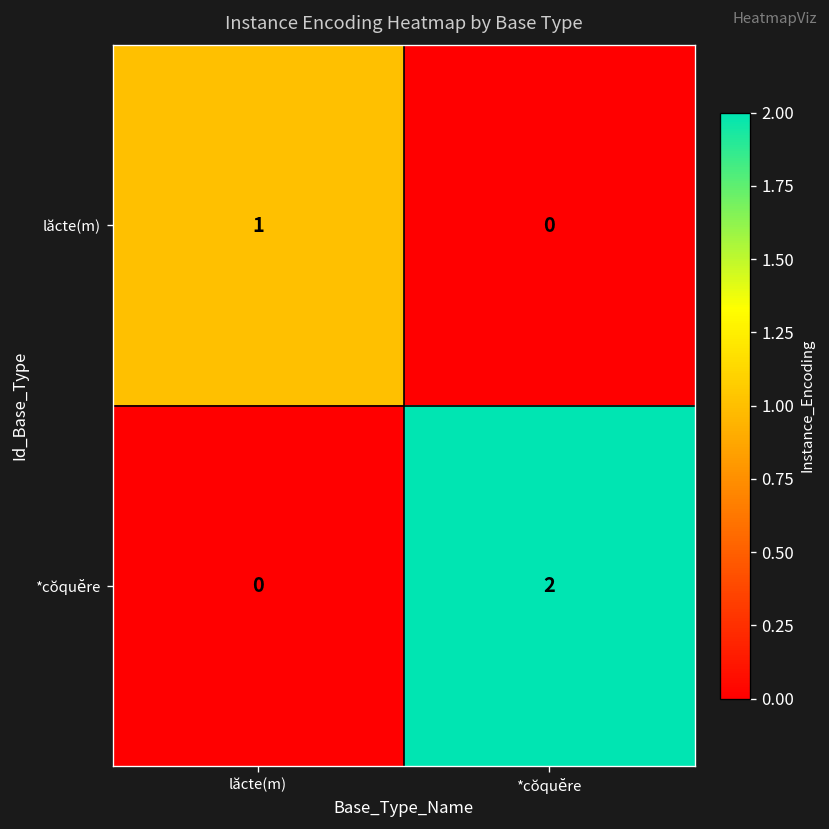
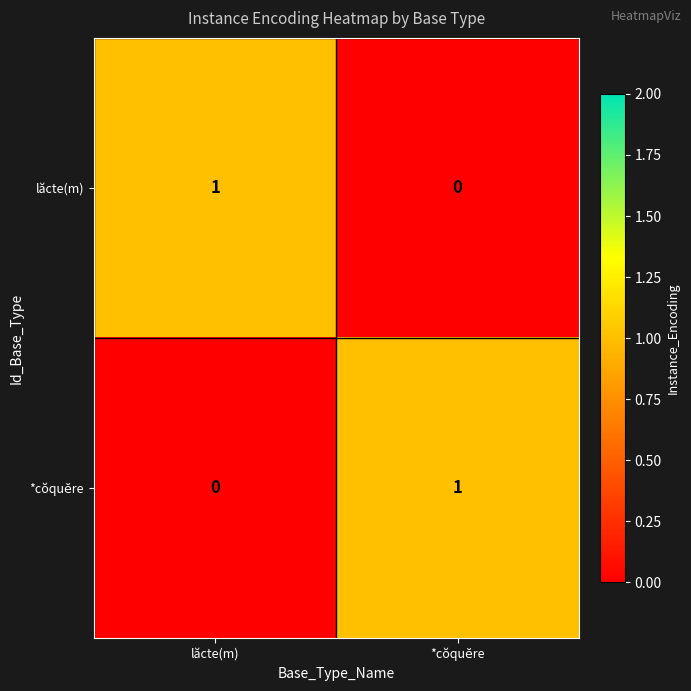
  {
    "lăcte(m)": {
      "lăcte(m)": 1,
      "*cŏquĕre": 0
    },
    "*cŏquĕre": {
      "lăcte(m)": 0,
-     "*cŏquĕre": 2
+     "*cŏquĕre": 1
    }
  }
